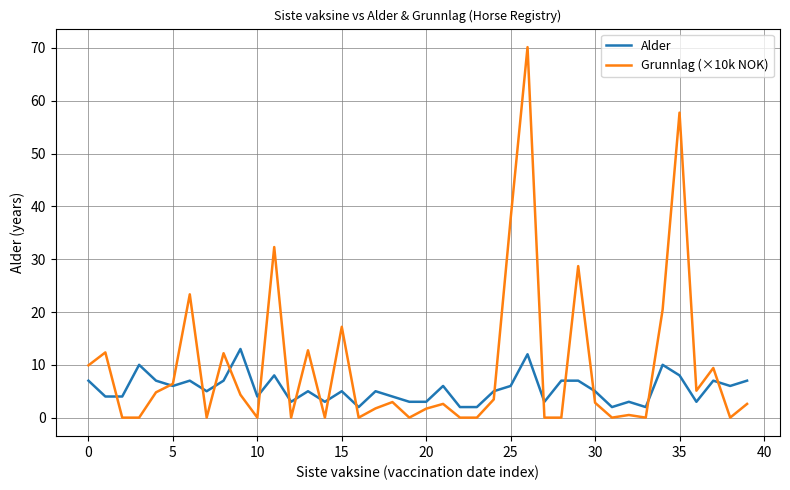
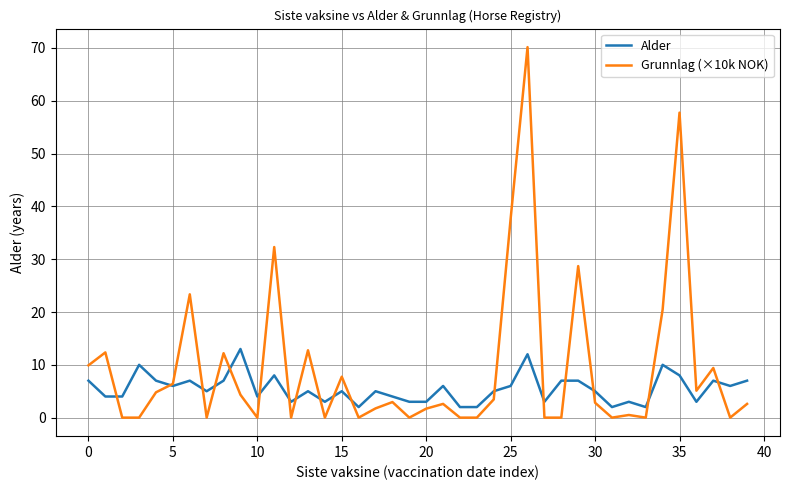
  {
    "Alder": {
      "0": 7,
      "10": 4,
      "15": 5,
      "20": 3,
      "25": 6,
      "30": 5,
      "35": 8
    },
    "Grunnlag (×10k NOK)": {
      "0": 10,
      "10": 0,
-     "15": 17,
+     "15": 8,
      "20": 2,
      "25": 38,
      "30": 3,
      "35": 58
    }
  }
